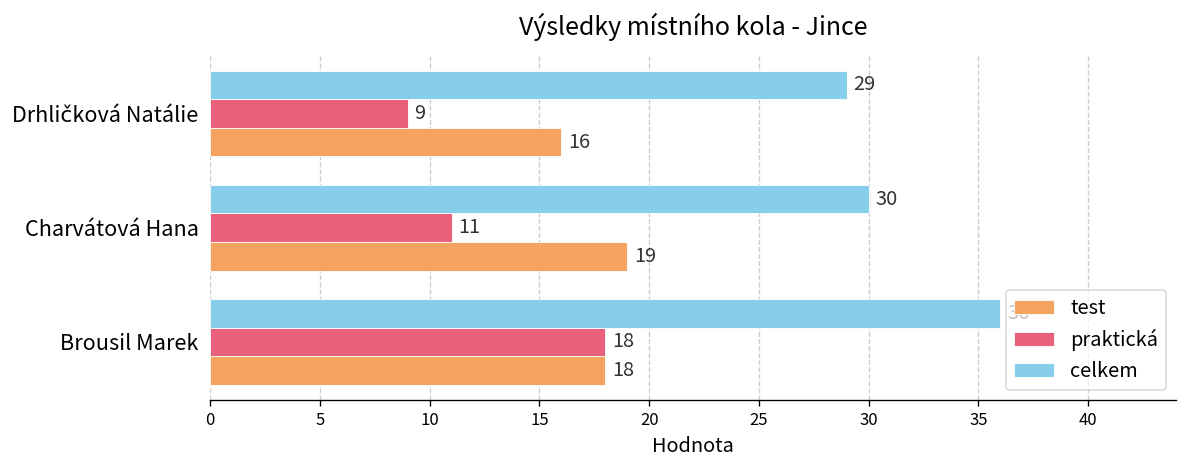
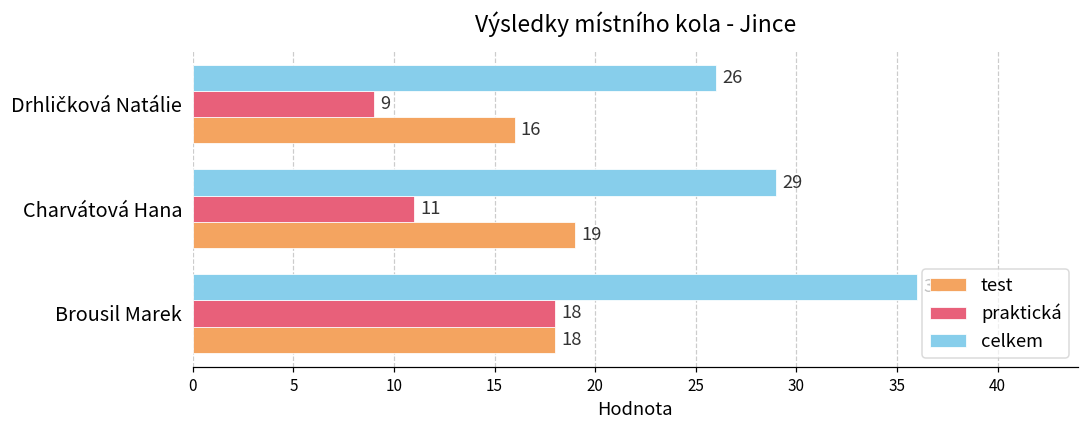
  {
    "test": {
      "Drhličková Natálie": 16,
      "Charvátová Hana": 19,
      "Brousil Marek": 18
    },
    "praktická": {
      "Drhličková Natálie": 9,
      "Charvátová Hana": 11,
      "Brousil Marek": 18
    },
    "celkem": {
-     "Drhličková Natálie": 29,
-     "Charvátová Hana": 30
+     "Drhličková Natálie": 26,
+     "Charvátová Hana": 29
    }
  }
